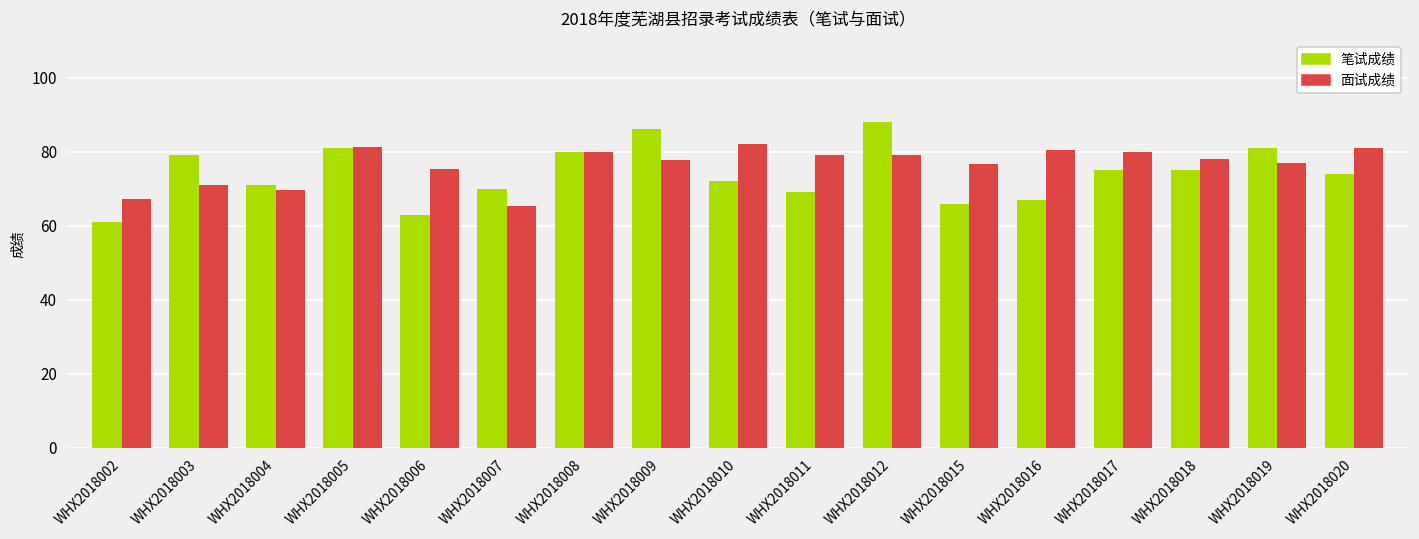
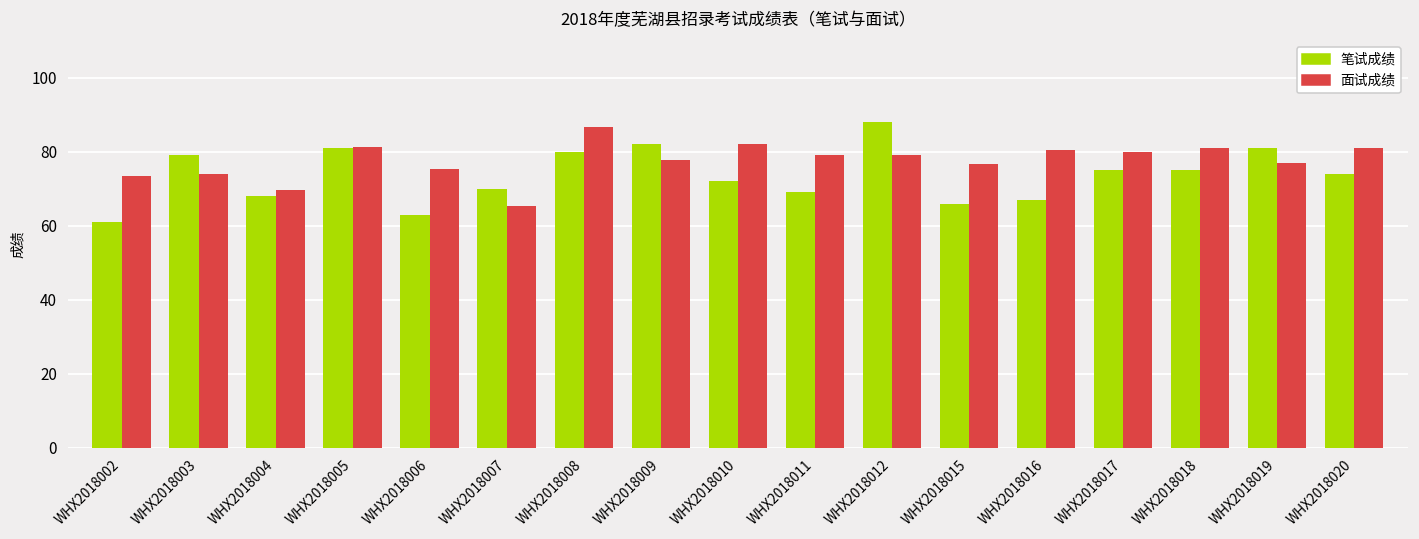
  {
    "笔试成绩": {
      "WHX2018002": 61,
      "WHX2018003": 79,
-     "WHX2018004": 71,
+     "WHX2018004": 68,
      "WHX2018005": 81,
      "WHX2018006": 63,
      "WHX2018007": 70,
      "WHX2018008": 80,
-     "WHX2018009": 86,
+     "WHX2018009": 82,
      "WHX2018010": 72,
      "WHX2018011": 69,
      "WHX2018012": 88,
      "WHX2018015": 66,
      "WHX2018016": 67,
      "WHX2018017": 75,
      "WHX2018018": 75,
      "WHX2018019": 81,
      "WHX2018020": 74
    },
    "面试成绩": {
-     "WHX2018002": 67,
-     "WHX2018003": 71,
+     "WHX2018002": 74,
+     "WHX2018003": 74,
      "WHX2018004": 70,
      "WHX2018005": 81,
      "WHX2018006": 75,
      "WHX2018007": 65,
-     "WHX2018008": 80,
+     "WHX2018008": 87,
      "WHX2018009": 78,
      "WHX2018010": 82,
      "WHX2018011": 79,
      "WHX2018012": 79,
      "WHX2018015": 77,
      "WHX2018016": 80,
      "WHX2018017": 80,
-     "WHX2018018": 78,
+     "WHX2018018": 81,
      "WHX2018019": 77,
      "WHX2018020": 81
    }
  }
